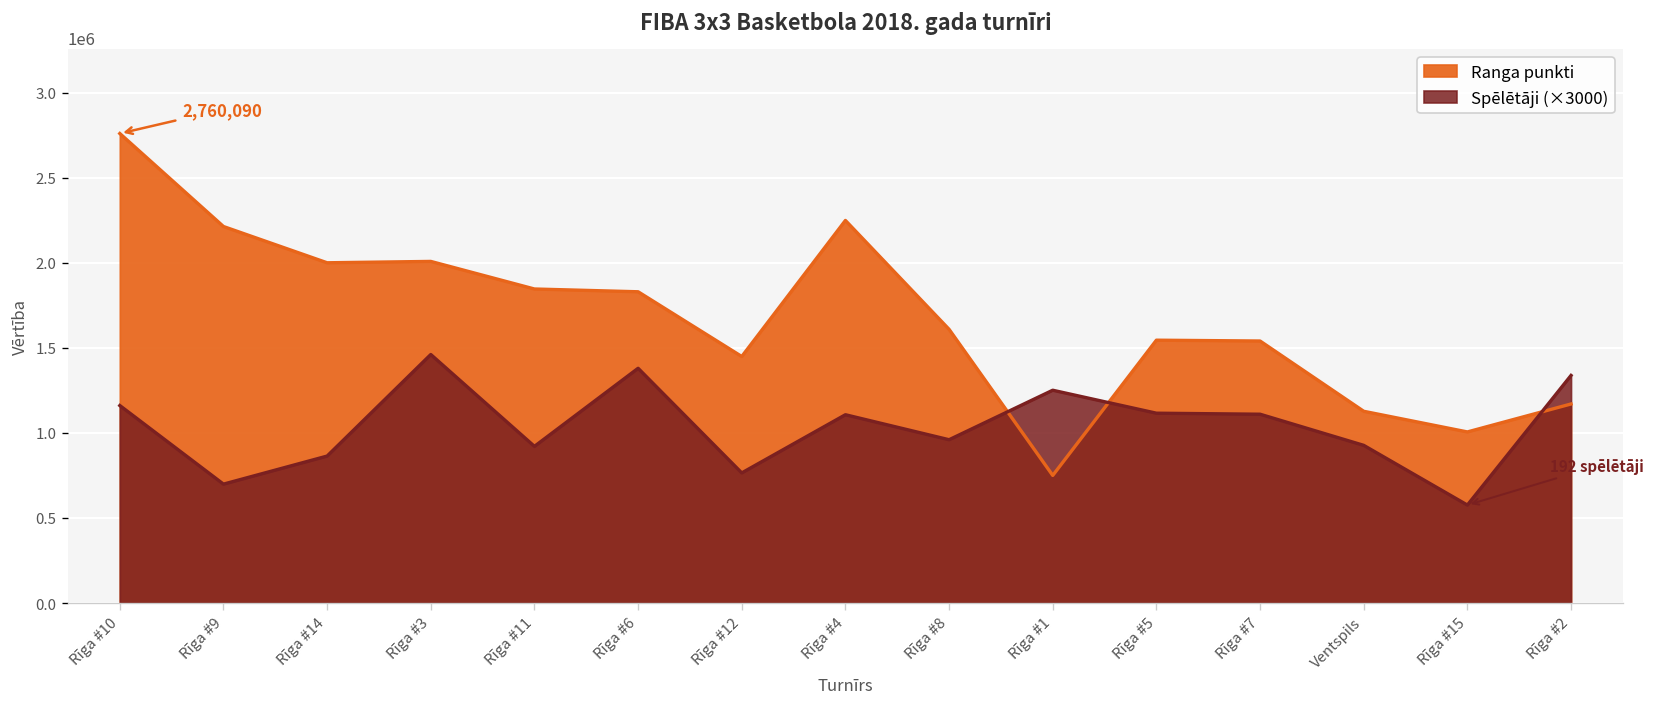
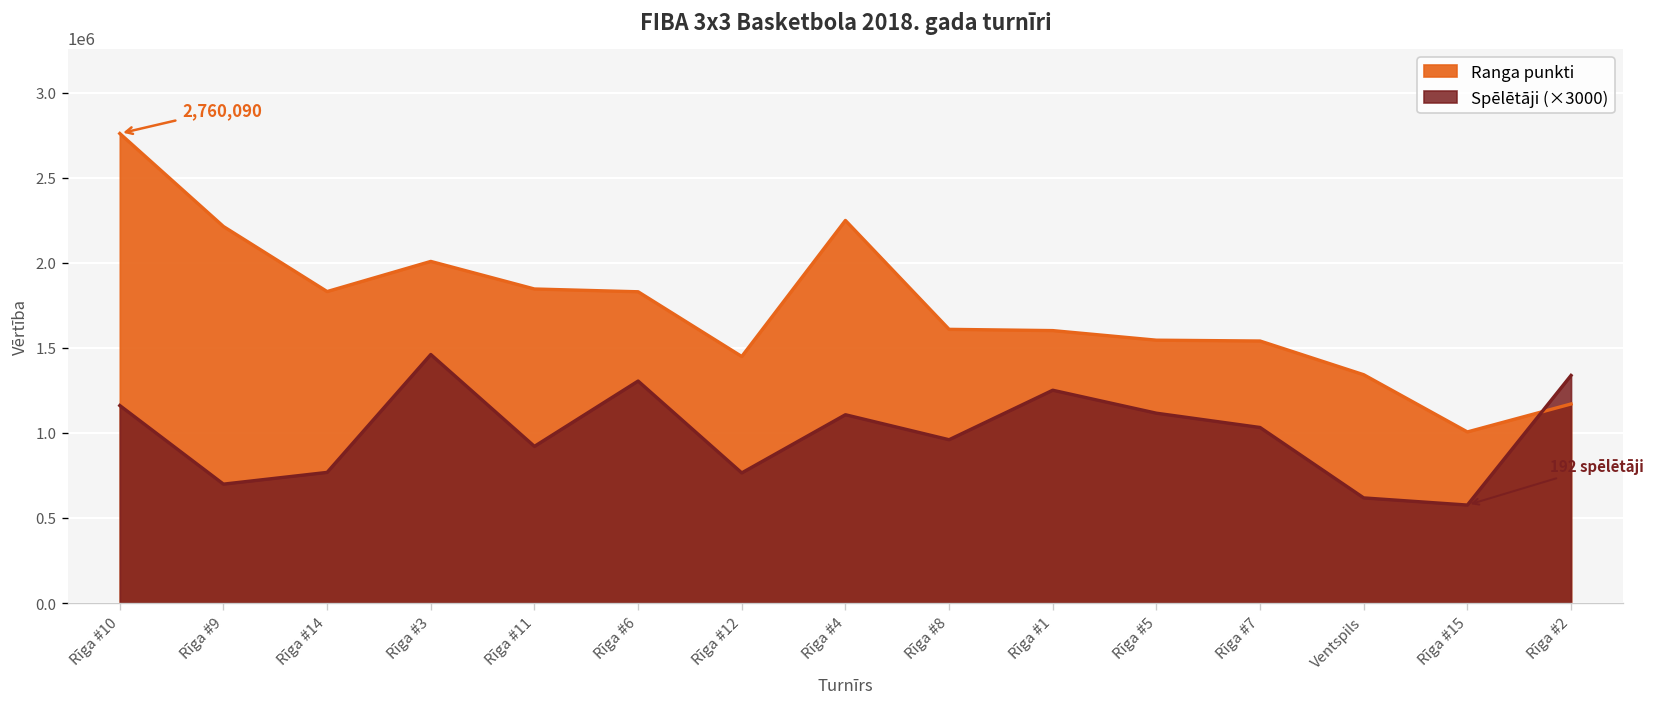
  {
    "Ranga punkti": {
      "Rīga #9": 2210000,
-     "Rīga #14": 2000000,
+     "Rīga #14": 1830000,
      "Rīga #3": 2010000,
      "Rīga #11": 1850000,
      "Rīga #6": 1830000,
      "Rīga #12": 1450000,
      "Rīga #4": 2250000,
      "Rīga #8": 1610000,
-     "Rīga #1": 750000,
+     "Rīga #1": 1600000,
      "Rīga #5": 1550000,
      "Rīga #7": 1540000,
-     "Ventspils": 1130000,
+     "Ventspils": 1340000,
      "Rīga #15": 1010000,
      "Rīga #2": 1170000
    },
    "Spēlētāji (×3000)": {
      "Rīga #10": 1160000,
      "Rīga #9": 700000,
-     "Rīga #14": 860000,
+     "Rīga #14": 770000,
      "Rīga #3": 1460000,
      "Rīga #11": 920000,
-     "Rīga #6": 1380000,
+     "Rīga #6": 1310000,
      "Rīga #12": 770000,
      "Rīga #4": 1110000,
      "Rīga #8": 960000,
      "Rīga #1": 1250000,
      "Rīga #5": 1120000,
-     "Rīga #7": 1110000,
-     "Ventspils": 930000,
+     "Rīga #7": 1030000,
+     "Ventspils": 620000,
      "Rīga #2": 1340000
    }
  }
